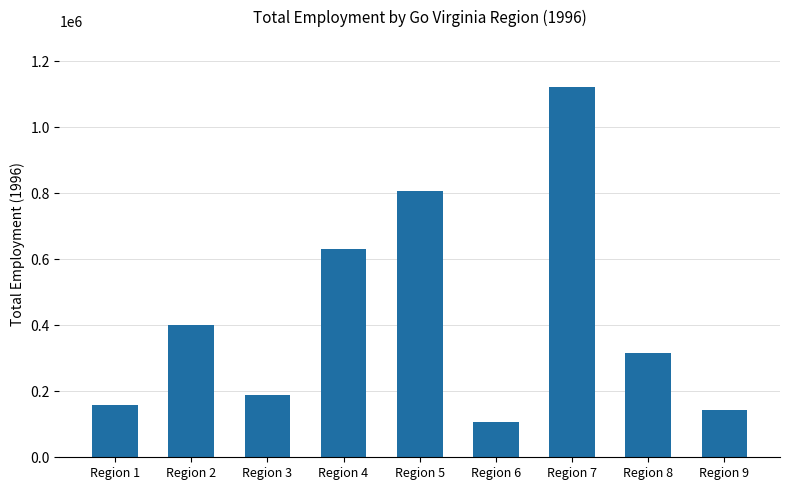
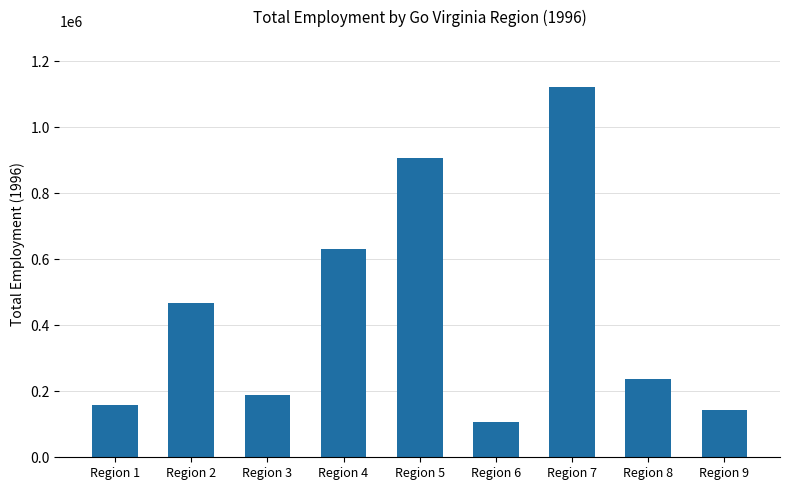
  {
    "Region 1": 160000,
-   "Region 2": 400000,
+   "Region 2": 470000,
    "Region 3": 190000,
    "Region 4": 630000,
-   "Region 5": 810000,
+   "Region 5": 910000,
    "Region 6": 110000,
    "Region 7": 1120000,
-   "Region 8": 320000,
+   "Region 8": 240000,
    "Region 9": 140000
  }
